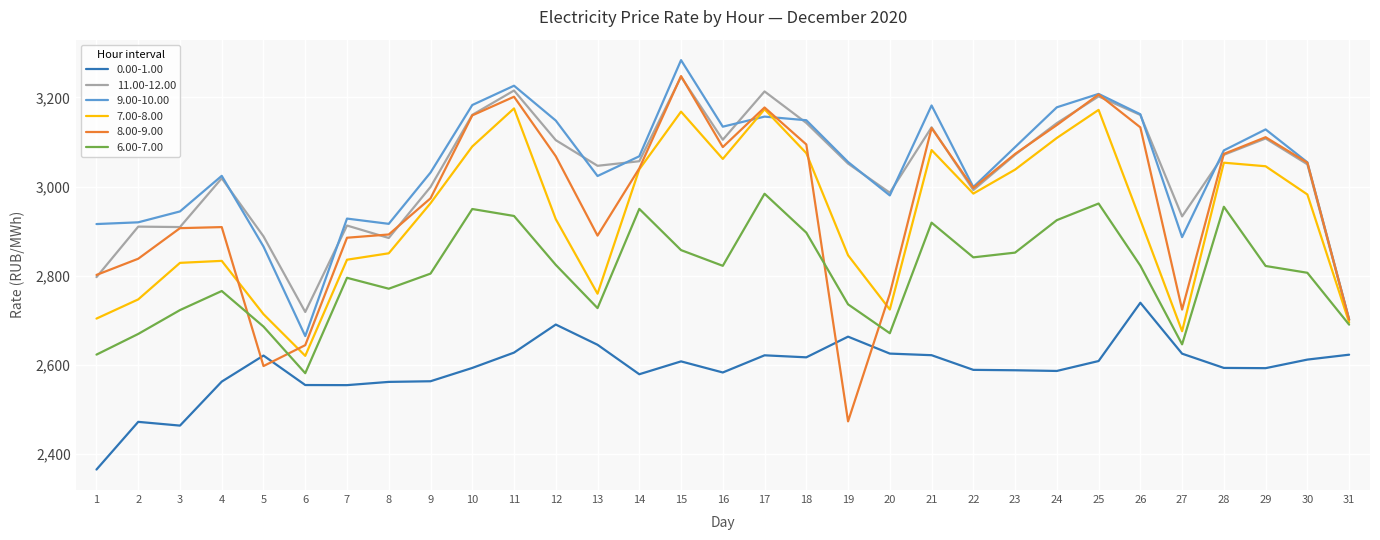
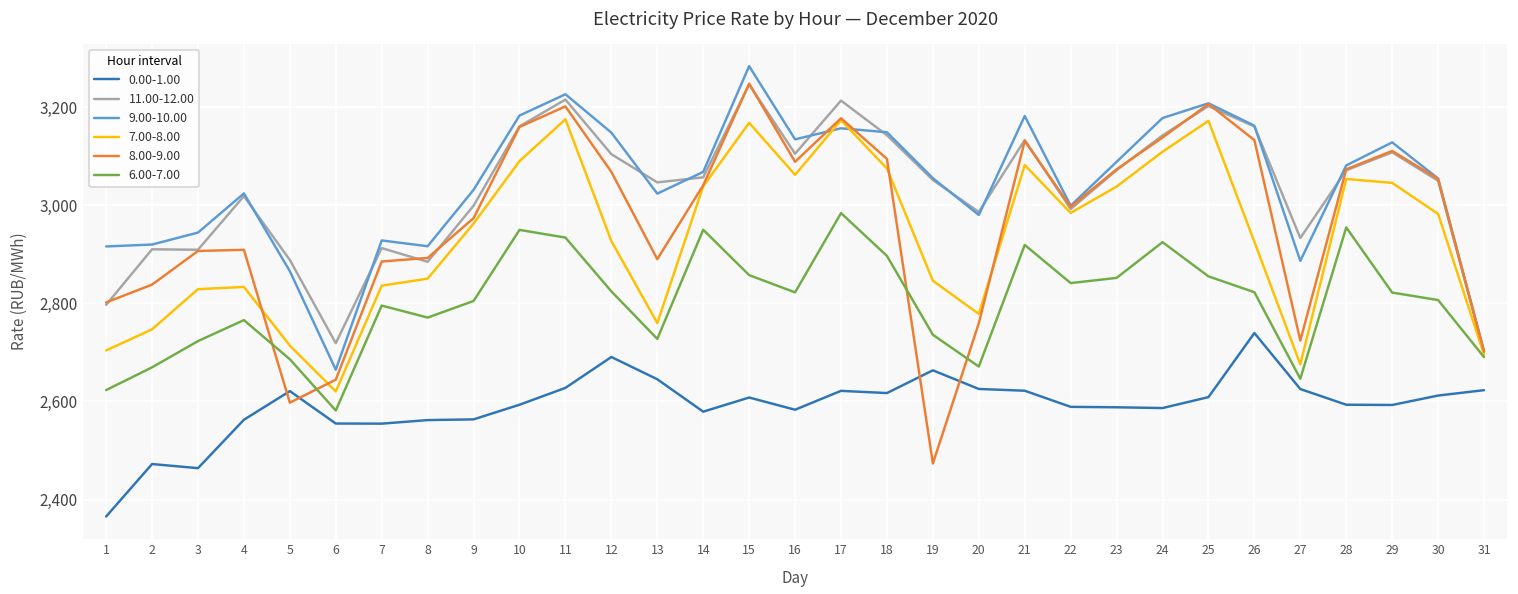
  {
    "0.00-1.00": {
      "1": "2,370",
      "2": "2,470",
      "3": "2,460",
      "4": "2,560",
      "5": "2,620",
      "6": "2,560",
      "7": "2,550",
      "8": "2,560",
      "9": "2,560",
      "10": "2,590",
      "11": "2,630",
      "12": "2,690",
      "13": "2,650",
      "14": "2,580",
      "15": "2,610",
      "16": "2,580",
      "17": "2,620",
      "18": "2,620",
      "19": "2,660",
      "20": "2,630",
      "21": "2,620",
      "22": "2,590",
      "23": "2,590",
      "24": "2,590",
      "25": "2,610",
      "26": "2,740",
      "27": "2,630",
      "28": "2,590",
      "29": "2,590",
      "30": "2,610",
      "31": "2,620"
    },
    "11.00-12.00": {
      "2": "2,910",
      "5": "2,890",
      "6": "2,720",
      "7": "2,910",
      "8": "2,880",
      "9": "3,000",
      "11": "3,220",
      "12": "3,100",
      "13": "3,050",
      "14": "3,060",
      "16": "3,110",
      "17": "3,210",
      "18": "3,140",
      "20": "2,990",
      "27": "2,930"
    },
    "9.00-10.00": {
      "1": "2,920",
      "2": "2,920",
      "3": "2,940",
      "5": "2,870",
      "6": "2,660",
      "7": "2,930",
      "8": "2,920",
      "9": "3,030",
      "10": "3,180",
      "11": "3,230",
      "12": "3,150",
      "13": "3,020",
      "14": "3,070",
      "15": "3,280",
      "16": "3,130",
      "17": "3,160",
      "18": "3,150",
      "20": "2,980",
      "21": "3,180",
      "23": "3,090",
      "24": "3,180",
      "27": "2,890",
      "28": "3,080",
      "29": "3,130"
    },
    "7.00-8.00": {
      "1": "2,700",
      "2": "2,750",
      "3": "2,830",
      "4": "2,830",
      "5": "2,710",
      "6": "2,620",
      "7": "2,840",
      "8": "2,850",
      "9": "2,960",
      "10": "3,090",
      "11": "3,180",
      "12": "2,930",
      "13": "2,760",
      "15": "3,170",
      "16": "3,060",
      "18": "3,070",
      "19": "2,850",
-     "20": "2,720",
+     "20": "2,780",
      "21": "3,080",
      "22": "2,980",
      "23": "3,040",
      "24": "3,110",
      "25": "3,170",
      "26": "2,930",
      "27": "2,680",
      "28": "3,050",
      "29": "3,050",
      "30": "2,980"
    },
    "8.00-9.00": {
      "2": "2,840",
      "4": "2,910",
      "5": "2,600",
      "6": "2,640",
      "7": "2,890",
      "8": "2,890",
      "9": "2,970",
      "11": "3,200",
      "12": "3,070",
      "13": "2,890",
      "16": "3,090",
      "18": "3,090",
      "19": "2,470",
      "20": "2,760",
      "26": "3,130",
      "27": "2,720"
    },
    "6.00-7.00": {
      "1": "2,620",
      "2": "2,670",
      "3": "2,720",
      "4": "2,770",
      "5": "2,690",
      "6": "2,580",
      "7": "2,800",
      "8": "2,770",
      "9": "2,800",
      "10": "2,950",
      "11": "2,930",
      "12": "2,820",
      "13": "2,730",
      "14": "2,950",
      "15": "2,860",
      "16": "2,820",
      "17": "2,980",
      "18": "2,900",
      "19": "2,740",
      "20": "2,670",
      "21": "2,920",
      "22": "2,840",
      "23": "2,850",
      "24": "2,920",
-     "25": "2,960",
+     "25": "2,860",
      "26": "2,820",
      "27": "2,650",
      "28": "2,950",
      "29": "2,820",
      "30": "2,810"
    }
  }
